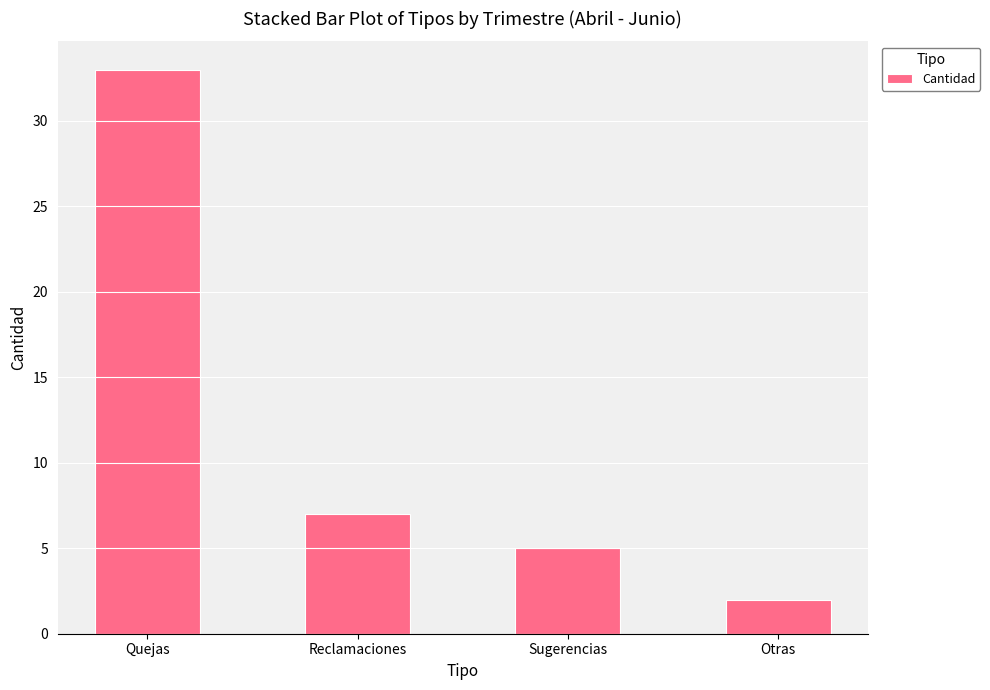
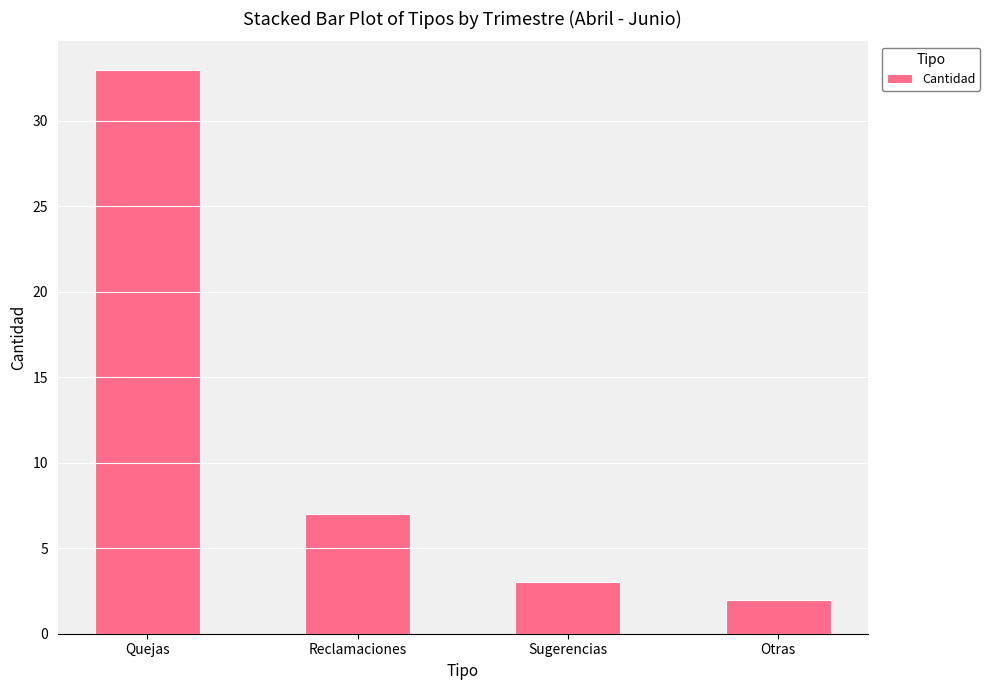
  {
    "Quejas": 33,
    "Reclamaciones": 7,
-   "Sugerencias": 5,
+   "Sugerencias": 3,
    "Otras": 2
  }
